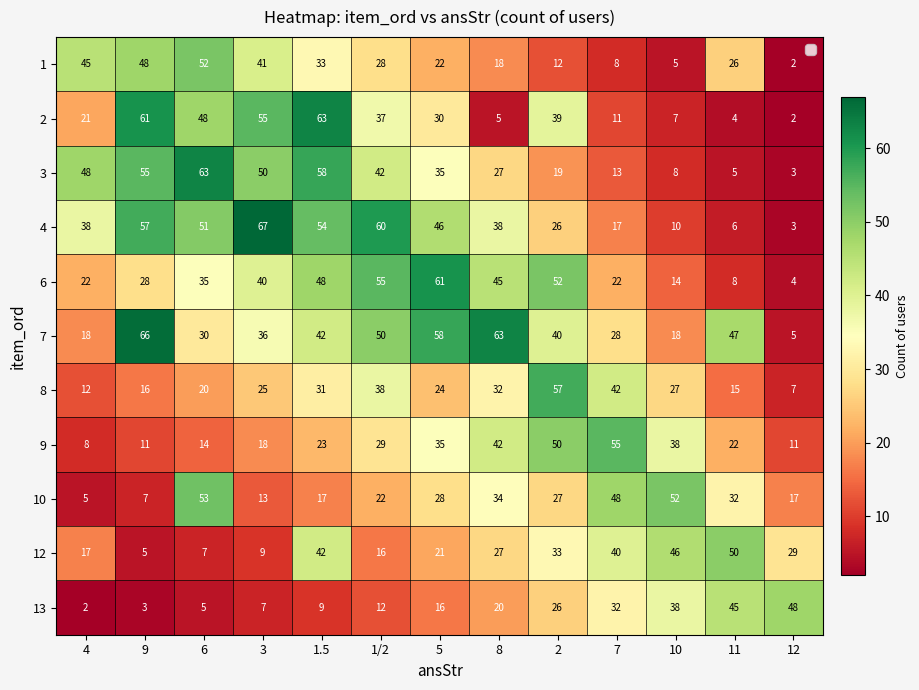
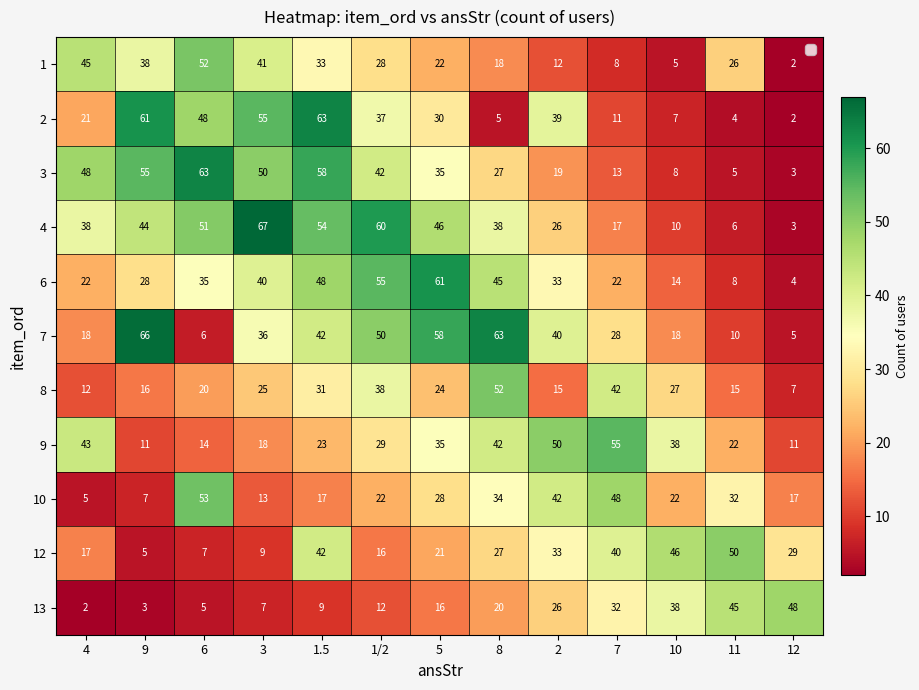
  {
    "1": {
      "4": 45,
-     "9": 48,
+     "9": 38,
      "6": 52,
      "3": 41,
      "1.5": 33,
      "1/2": 28,
      "5": 22,
      "8": 18,
      "2": 12,
      "7": 8,
      "10": 5,
      "11": 26,
      "12": 2
    },
    "2": {
      "4": 21,
      "9": 61,
      "6": 48,
      "3": 55,
      "1.5": 63,
      "1/2": 37,
      "5": 30,
      "8": 5,
      "2": 39,
      "7": 11,
      "10": 7,
      "11": 4,
      "12": 2
    },
    "3": {
      "4": 48,
      "9": 55,
      "6": 63,
      "3": 50,
      "1.5": 58,
      "1/2": 42,
      "5": 35,
      "8": 27,
      "2": 19,
      "7": 13,
      "10": 8,
      "11": 5,
      "12": 3
    },
    "4": {
      "4": 38,
-     "9": 57,
+     "9": 44,
      "6": 51,
      "3": 67,
      "1.5": 54,
      "1/2": 60,
      "5": 46,
      "8": 38,
      "2": 26,
      "7": 17,
      "10": 10,
      "11": 6,
      "12": 3
    },
    "6": {
      "4": 22,
      "9": 28,
      "6": 35,
      "3": 40,
      "1.5": 48,
      "1/2": 55,
      "5": 61,
      "8": 45,
-     "2": 52,
+     "2": 33,
      "7": 22,
      "10": 14,
      "11": 8,
      "12": 4
    },
    "7": {
      "4": 18,
      "9": 66,
-     "6": 30,
+     "6": 6,
      "3": 36,
      "1.5": 42,
      "1/2": 50,
      "5": 58,
      "8": 63,
      "2": 40,
      "7": 28,
      "10": 18,
-     "11": 47,
+     "11": 10,
      "12": 5
    },
    "8": {
      "4": 12,
      "9": 16,
      "6": 20,
      "3": 25,
      "1.5": 31,
      "1/2": 38,
      "5": 24,
-     "8": 32,
-     "2": 57,
+     "8": 52,
+     "2": 15,
      "7": 42,
      "10": 27,
      "11": 15,
      "12": 7
    },
    "9": {
-     "4": 8,
+     "4": 43,
      "9": 11,
      "6": 14,
      "3": 18,
      "1.5": 23,
      "1/2": 29,
      "5": 35,
      "8": 42,
      "2": 50,
      "7": 55,
      "10": 38,
      "11": 22,
      "12": 11
    },
    "10": {
      "4": 5,
      "9": 7,
      "6": 53,
      "3": 13,
      "1.5": 17,
      "1/2": 22,
      "5": 28,
      "8": 34,
-     "2": 27,
+     "2": 42,
      "7": 48,
-     "10": 52,
+     "10": 22,
      "11": 32,
      "12": 17
    },
    "12": {
      "4": 17,
      "9": 5,
      "6": 7,
      "3": 9,
      "1.5": 42,
      "1/2": 16,
      "5": 21,
      "8": 27,
      "2": 33,
      "7": 40,
      "10": 46,
      "11": 50,
      "12": 29
    },
    "13": {
      "4": 2,
      "9": 3,
      "6": 5,
      "3": 7,
      "1.5": 9,
      "1/2": 12,
      "5": 16,
      "8": 20,
      "2": 26,
      "7": 32,
      "10": 38,
      "11": 45,
      "12": 48
    }
  }
